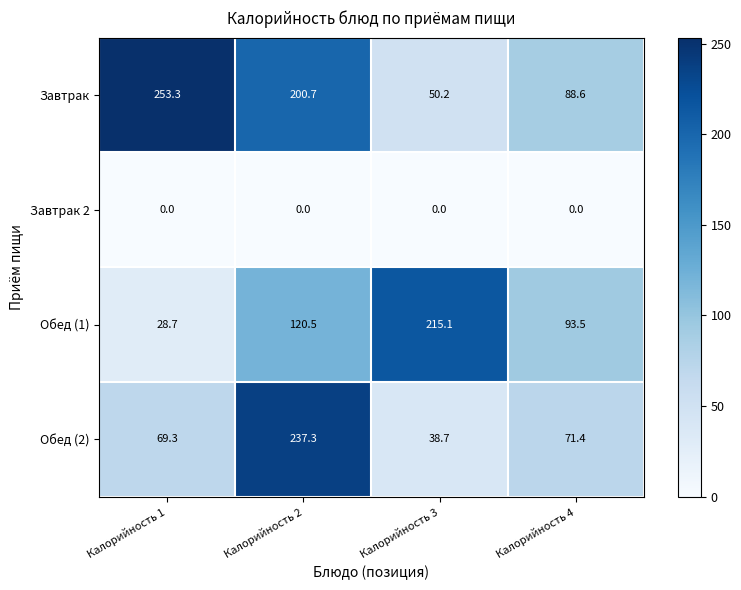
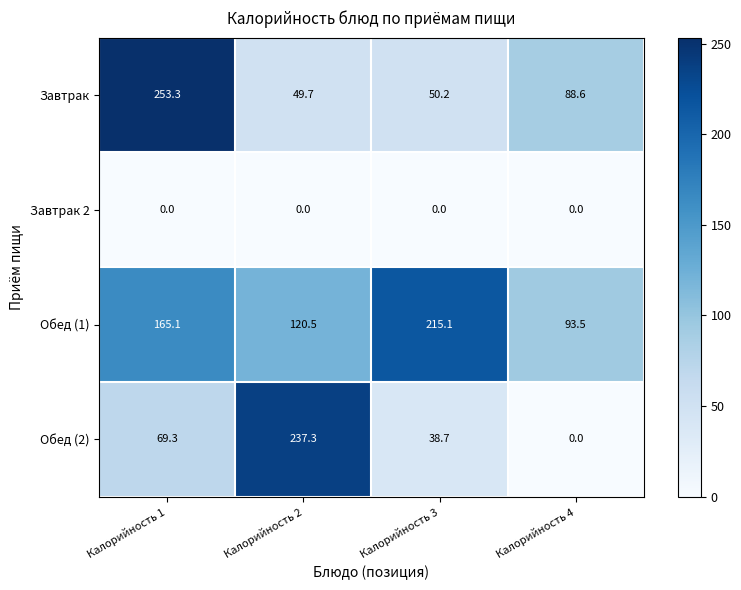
  {
    "Завтрак": {
      "Калорийность 1": 253.3,
-     "Калорийность 2": 200.7,
+     "Калорийность 2": 49.7,
      "Калорийность 3": 50.2,
      "Калорийность 4": 88.6
    },
    "Завтрак 2": {
      "Калорийность 1": 0.0,
      "Калорийность 2": 0.0,
      "Калорийность 3": 0.0,
      "Калорийность 4": 0.0
    },
    "Обед (1)": {
-     "Калорийность 1": 28.7,
+     "Калорийность 1": 165.1,
      "Калорийность 2": 120.5,
      "Калорийность 3": 215.1,
      "Калорийность 4": 93.5
    },
    "Обед (2)": {
      "Калорийность 1": 69.3,
      "Калорийность 2": 237.3,
      "Калорийность 3": 38.7,
-     "Калорийность 4": 71.4
+     "Калорийность 4": 0.0
    }
  }
